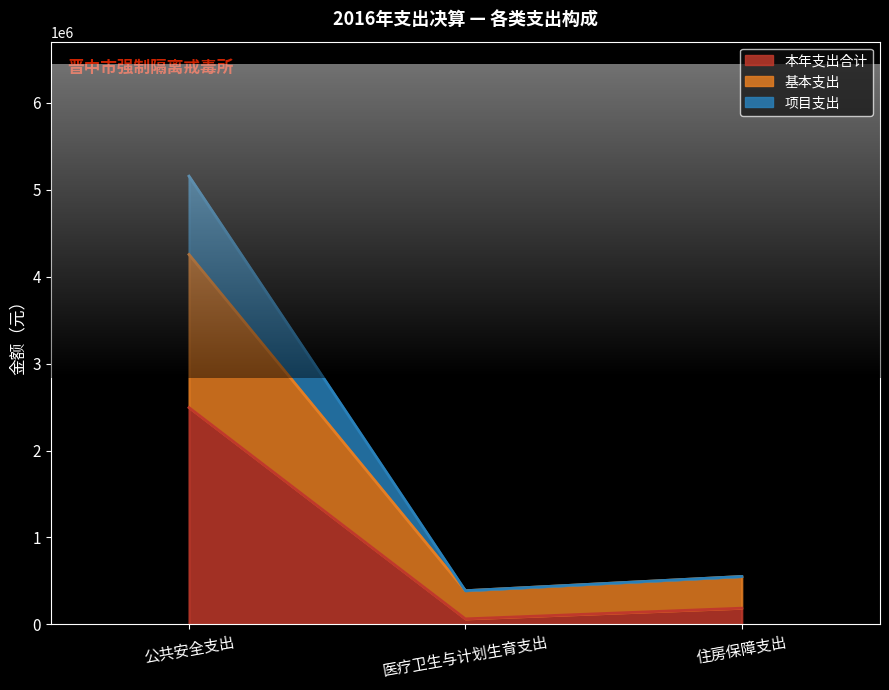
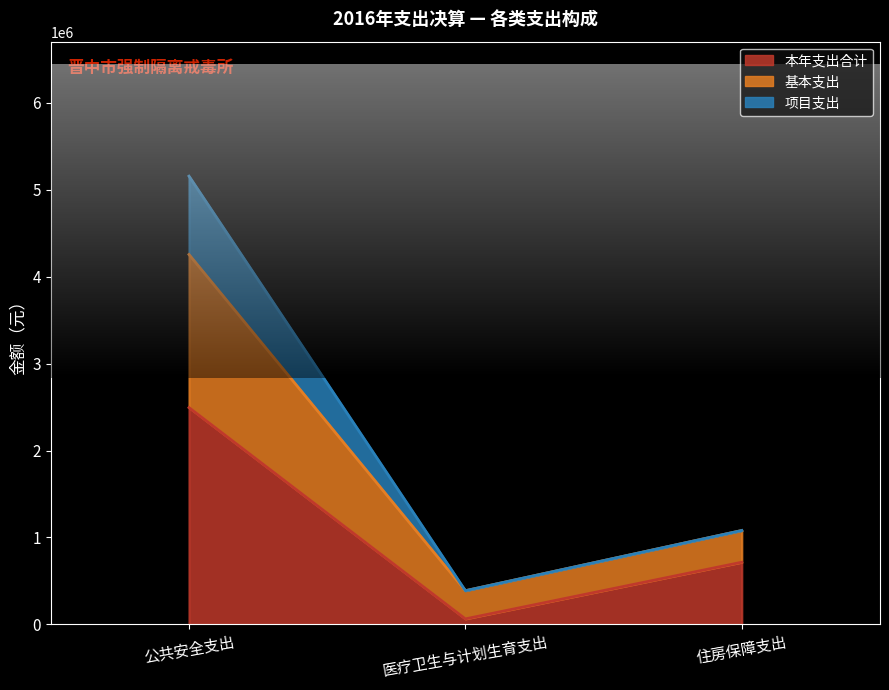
  {
    "本年支出合计": {
      "公共安全支出": 2500000,
      "医疗卫生与计划生育支出": 100000,
-     "住房保障支出": 200000
+     "住房保障支出": 700000
    },
    "基本支出": {
      "公共安全支出": 1800000
    },
    "项目支出": {
      "公共安全支出": 900000
    }
  }
